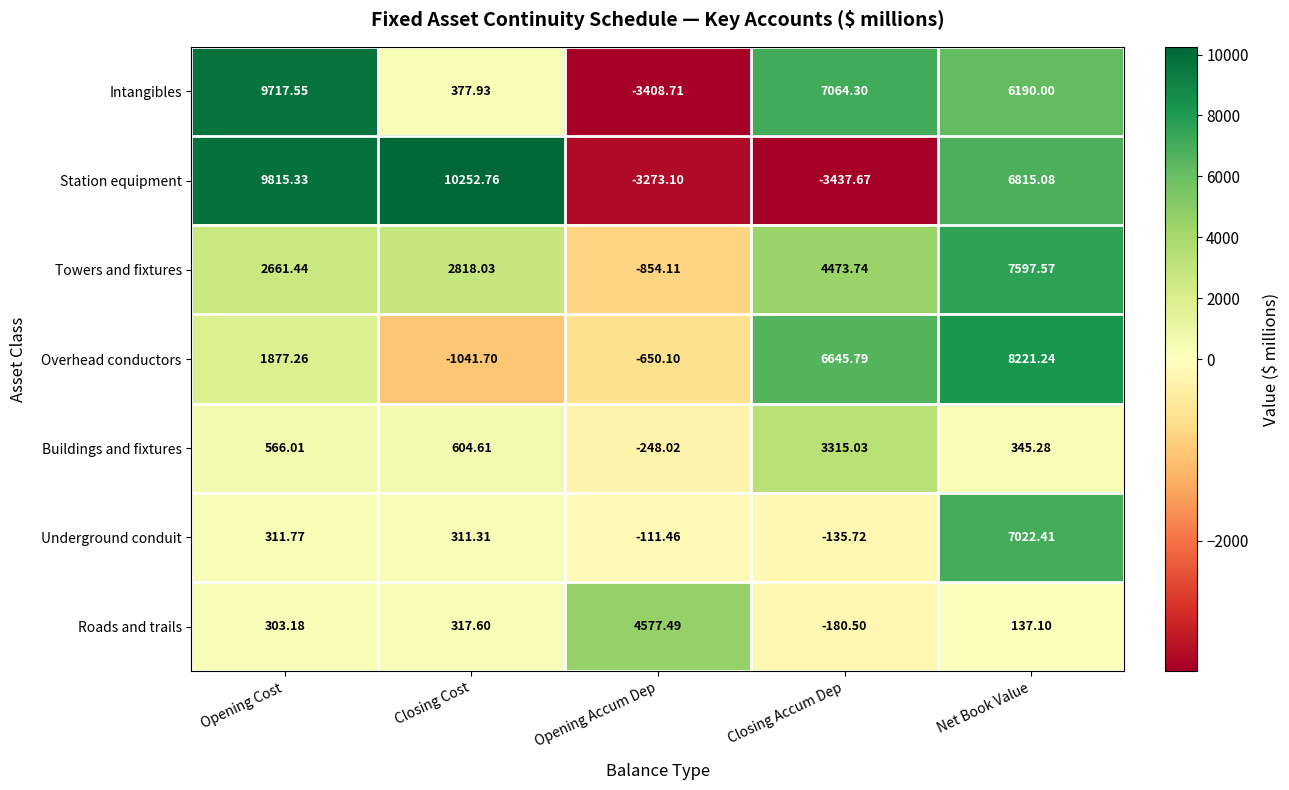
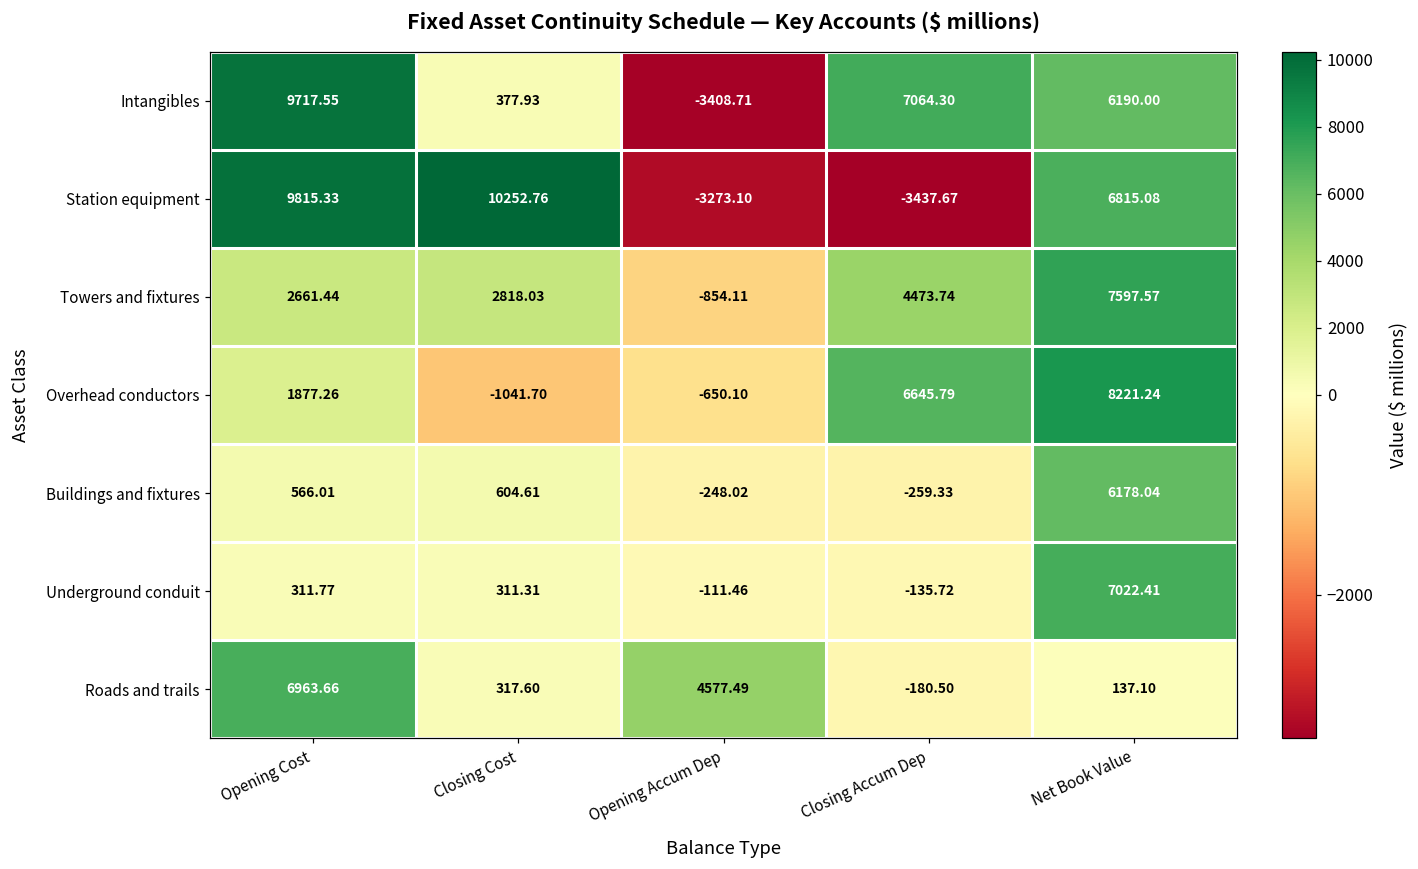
  {
    "Intangibles": {
      "Opening Cost": 9717.55,
      "Closing Cost": 377.93,
      "Opening Accum Dep": -3408.71,
      "Closing Accum Dep": 7064.30,
      "Net Book Value": 6190.00
    },
    "Station equipment": {
      "Opening Cost": 9815.33,
      "Closing Cost": 10252.76,
      "Opening Accum Dep": -3273.10,
      "Closing Accum Dep": -3437.67,
      "Net Book Value": 6815.08
    },
    "Towers and fixtures": {
      "Opening Cost": 2661.44,
      "Closing Cost": 2818.03,
      "Opening Accum Dep": -854.11,
      "Closing Accum Dep": 4473.74,
      "Net Book Value": 7597.57
    },
    "Overhead conductors": {
      "Opening Cost": 1877.26,
      "Closing Cost": -1041.70,
      "Opening Accum Dep": -650.10,
      "Closing Accum Dep": 6645.79,
      "Net Book Value": 8221.24
    },
    "Buildings and fixtures": {
      "Opening Cost": 566.01,
      "Closing Cost": 604.61,
      "Opening Accum Dep": -248.02,
-     "Closing Accum Dep": 3315.03,
-     "Net Book Value": 345.28
+     "Closing Accum Dep": -259.33,
+     "Net Book Value": 6178.04
    },
    "Underground conduit": {
      "Opening Cost": 311.77,
      "Closing Cost": 311.31,
      "Opening Accum Dep": -111.46,
      "Closing Accum Dep": -135.72,
      "Net Book Value": 7022.41
    },
    "Roads and trails": {
-     "Opening Cost": 303.18,
+     "Opening Cost": 6963.66,
      "Closing Cost": 317.60,
      "Opening Accum Dep": 4577.49,
      "Closing Accum Dep": -180.50,
      "Net Book Value": 137.10
    }
  }
